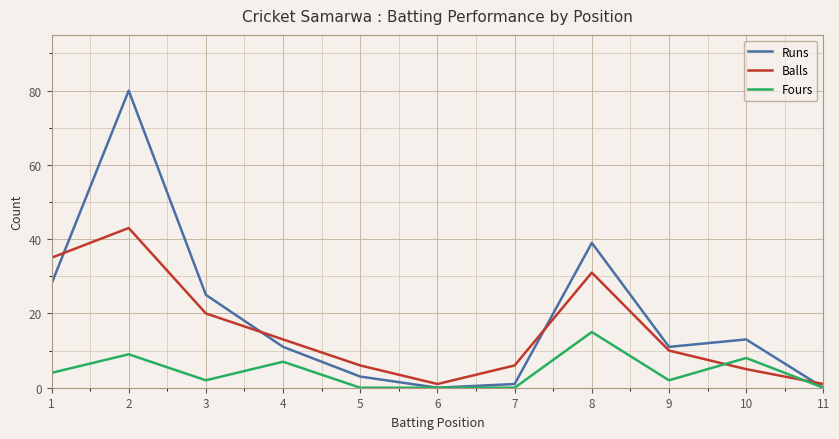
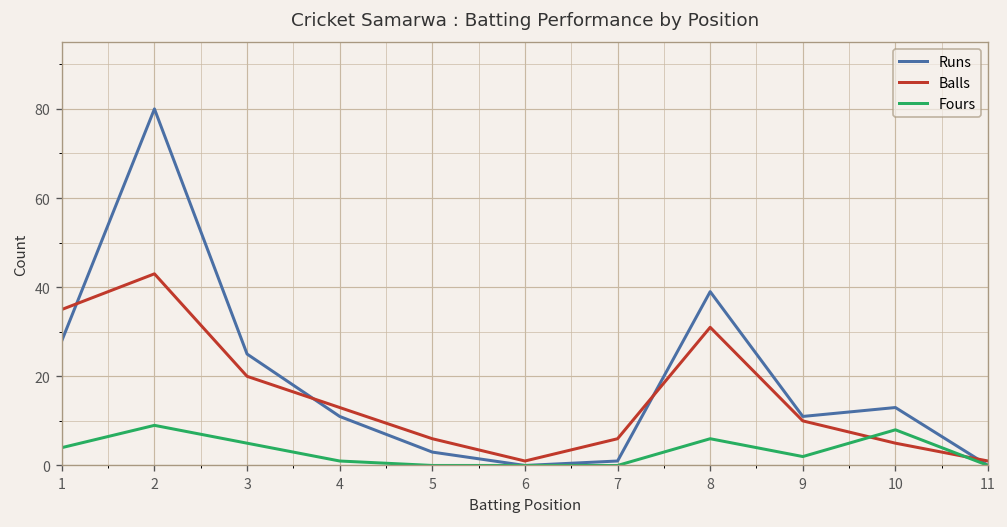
  {
    "Runs": {
      "1": 28,
      "2": 80,
      "3": 25,
      "4": 11,
      "5": 3,
      "7": 1,
      "8": 39,
      "9": 11,
      "10": 13
    },
    "Balls": {
      "1": 35,
      "2": 43,
      "3": 20,
      "4": 13,
      "5": 6,
      "6": 1,
      "7": 6,
      "8": 31,
      "9": 10,
      "10": 5,
      "11": 1
    },
    "Fours": {
      "1": 4,
      "2": 9,
-     "3": 2,
-     "4": 7,
+     "3": 5,
+     "4": 1,
      "5": 0,
      "7": 0,
-     "8": 15,
+     "8": 6,
      "9": 2,
      "10": 8
    }
  }
